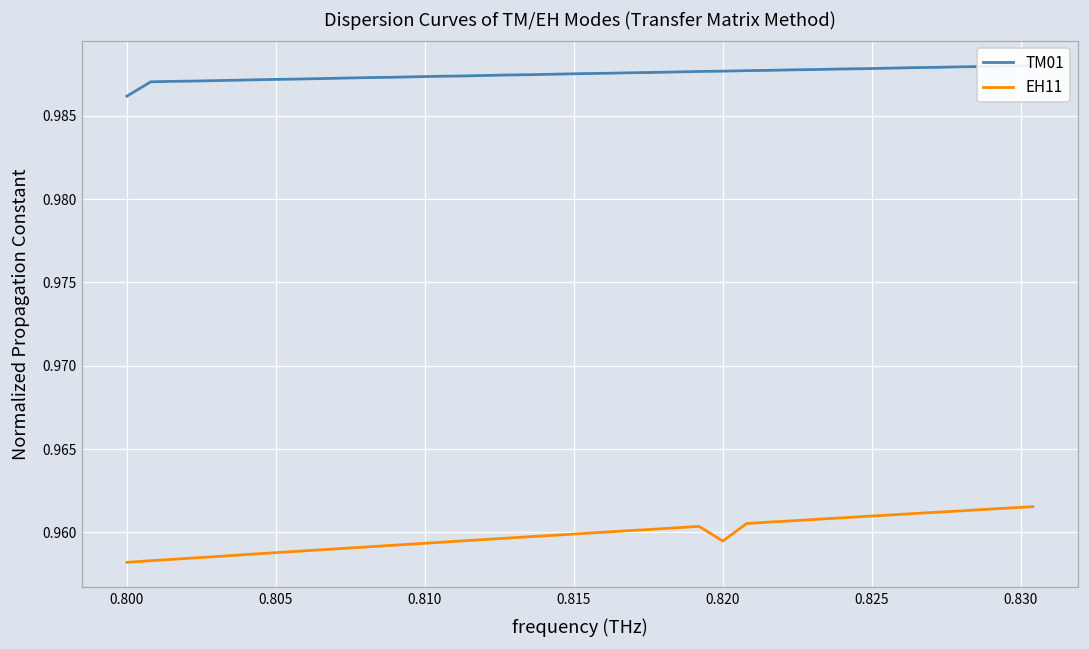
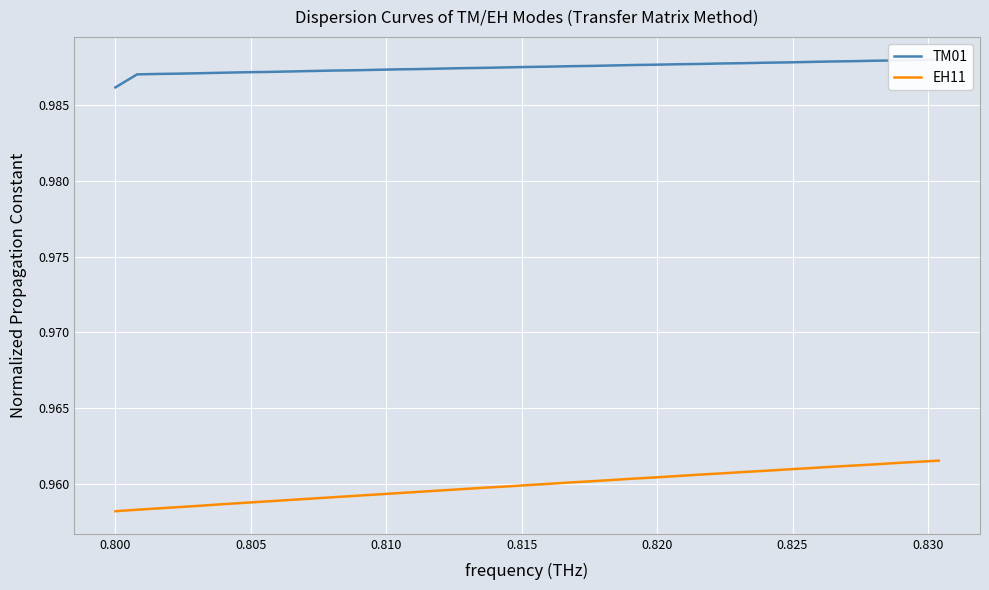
  {
    "TM01": {
      "0.800": 0.9862,
      "0.820": 0.9877
    },
    "EH11": {
      "0.800": 0.9582,
-     "0.820": 0.9595
+     "0.820": 0.9604
    }
  }
